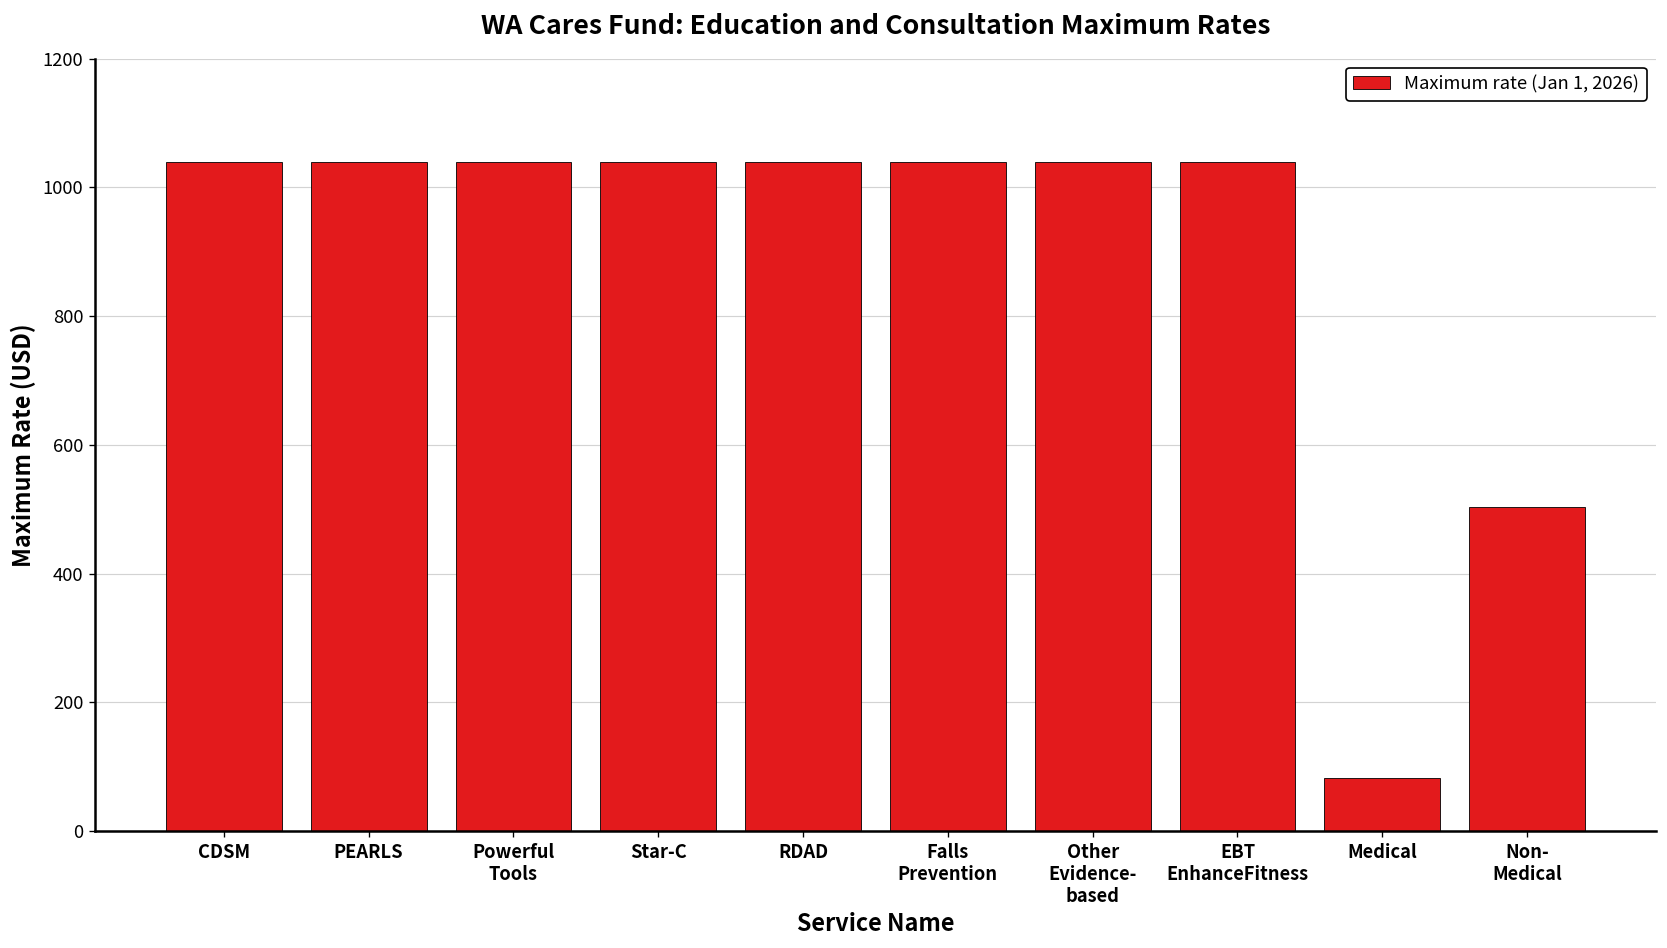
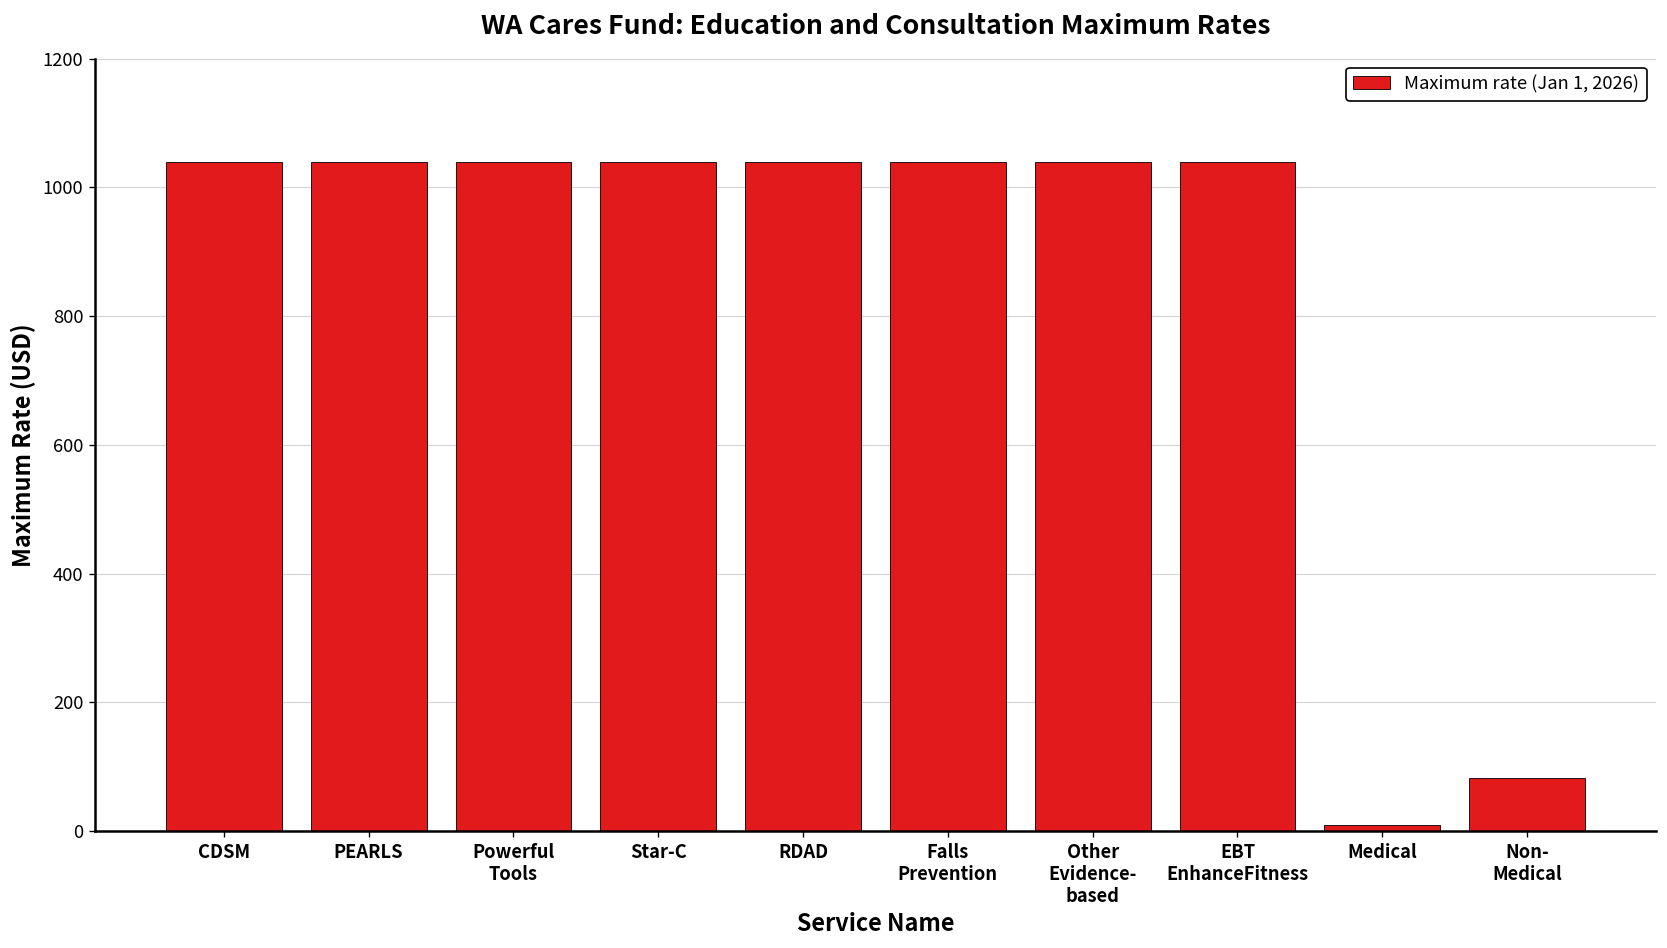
  {
    "CDSM": 1040,
    "PEARLS": 1040,
    "Powerful Tools": 1040,
    "Star-C": 1040,
    "RDAD": 1040,
    "Falls Prevention": 1040,
    "Other Evidence- based": 1040,
    "EBT EnhanceFitness": 1040,
-   "Medical": 80,
-   "Non- Medical": 500
+   "Medical": 10,
+   "Non- Medical": 80
  }
